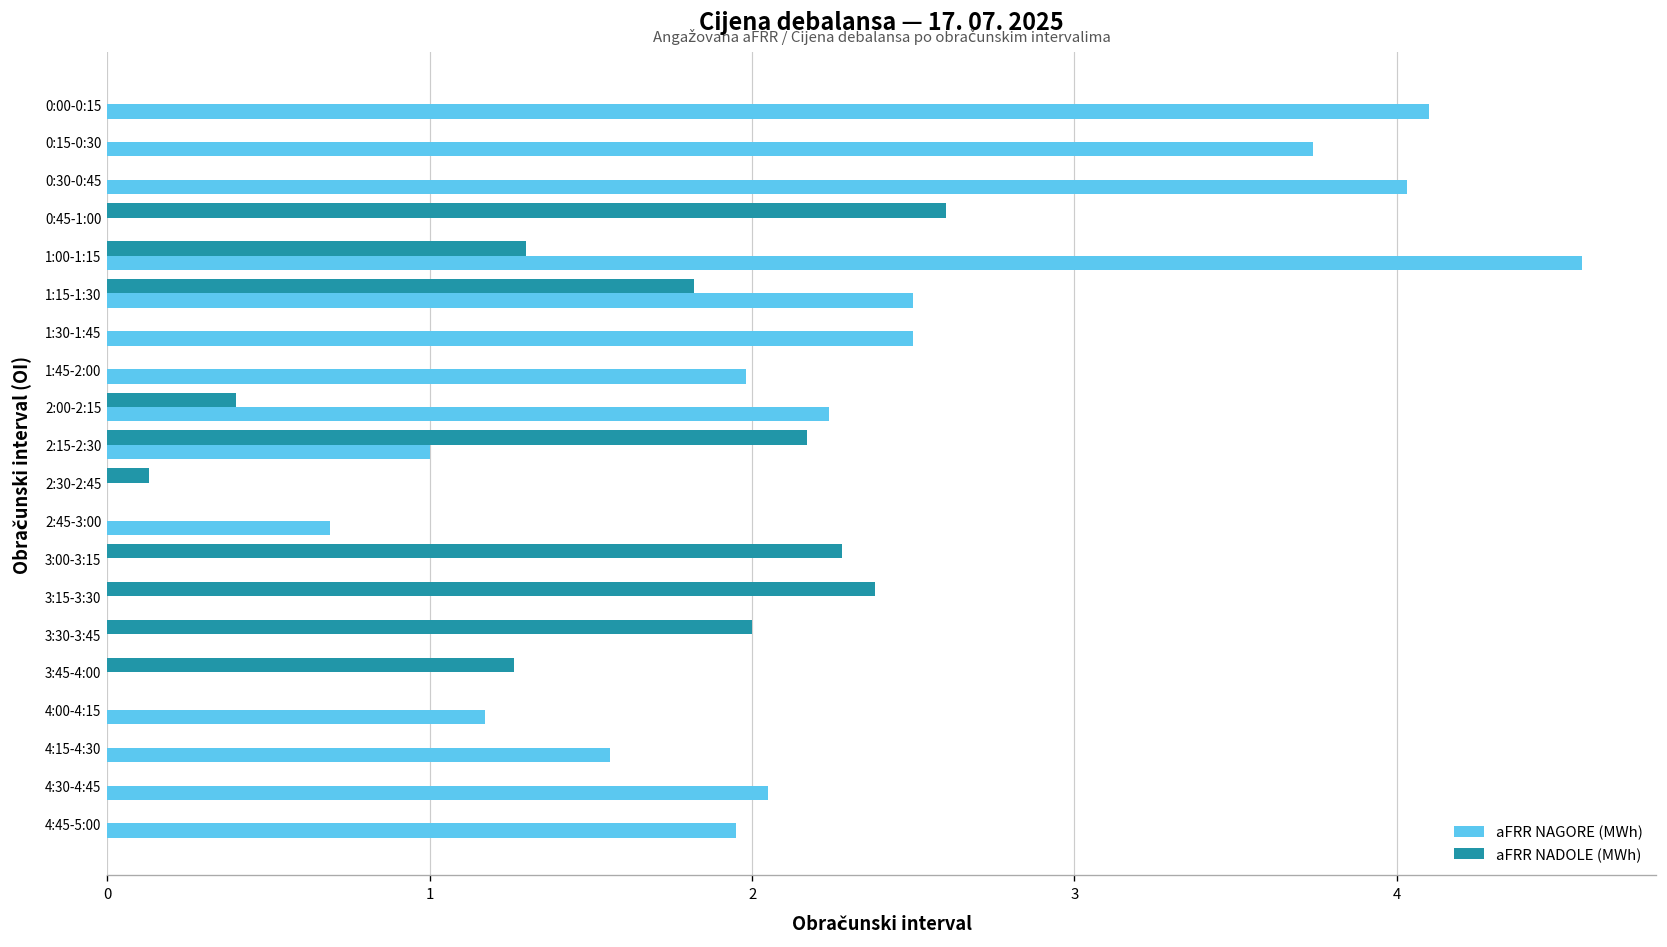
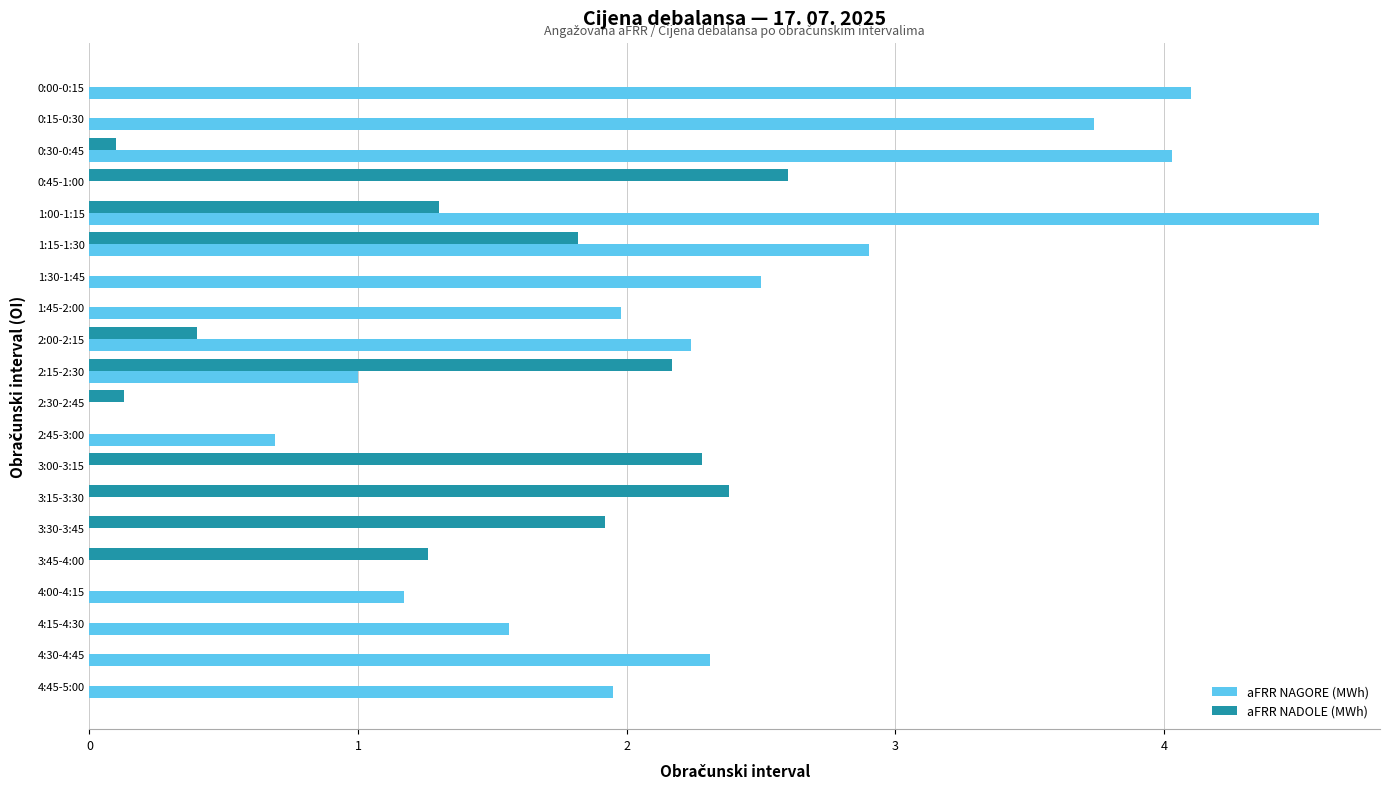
  {
    "aFRR NAGORE (MWh)": {
      "0:00-0:15": 4.10,
      "0:15-0:30": 3.74,
      "0:30-0:45": 4.03,
      "0:45-1:00": 0.00,
      "1:00-1:15": 4.58,
-     "1:15-1:30": 2.5,
+     "1:15-1:30": 2.9,
      "1:30-1:45": 2.50,
      "1:45-2:00": 1.98,
      "2:00-2:15": 2.24,
      "2:15-2:30": 1.00,
      "2:30-2:45": 0.00,
      "2:45-3:00": 0.69,
      "3:00-3:15": 0.00,
      "3:15-3:30": 0.00,
      "3:30-3:45": 0.00,
      "3:45-4:00": 0.00,
      "4:00-4:15": 1.17,
      "4:15-4:30": 1.56,
-     "4:30-4:45": 2.05,
+     "4:30-4:45": 2.31,
      "4:45-5:00": 1.95
    },
    "aFRR NADOLE (MWh)": {
      "0:00-0:15": 0.00,
      "0:15-0:30": 0.00,
-     "0:30-0:45": 0.0,
+     "0:30-0:45": 0.1,
      "0:45-1:00": 2.60,
      "1:00-1:15": 1.30,
      "1:15-1:30": 1.82,
      "1:30-1:45": 0.00,
      "1:45-2:00": 0.00,
      "2:00-2:15": 0.40,
      "2:15-2:30": 2.17,
      "2:30-2:45": 0.13,
      "2:45-3:00": 0.00,
      "3:00-3:15": 2.28,
      "3:15-3:30": 2.38,
-     "3:30-3:45": 2.00,
+     "3:30-3:45": 1.92,
      "3:45-4:00": 1.26,
      "4:00-4:15": 0.00,
      "4:15-4:30": 0.00,
      "4:30-4:45": 0.00,
      "4:45-5:00": 0.00
    }
  }
